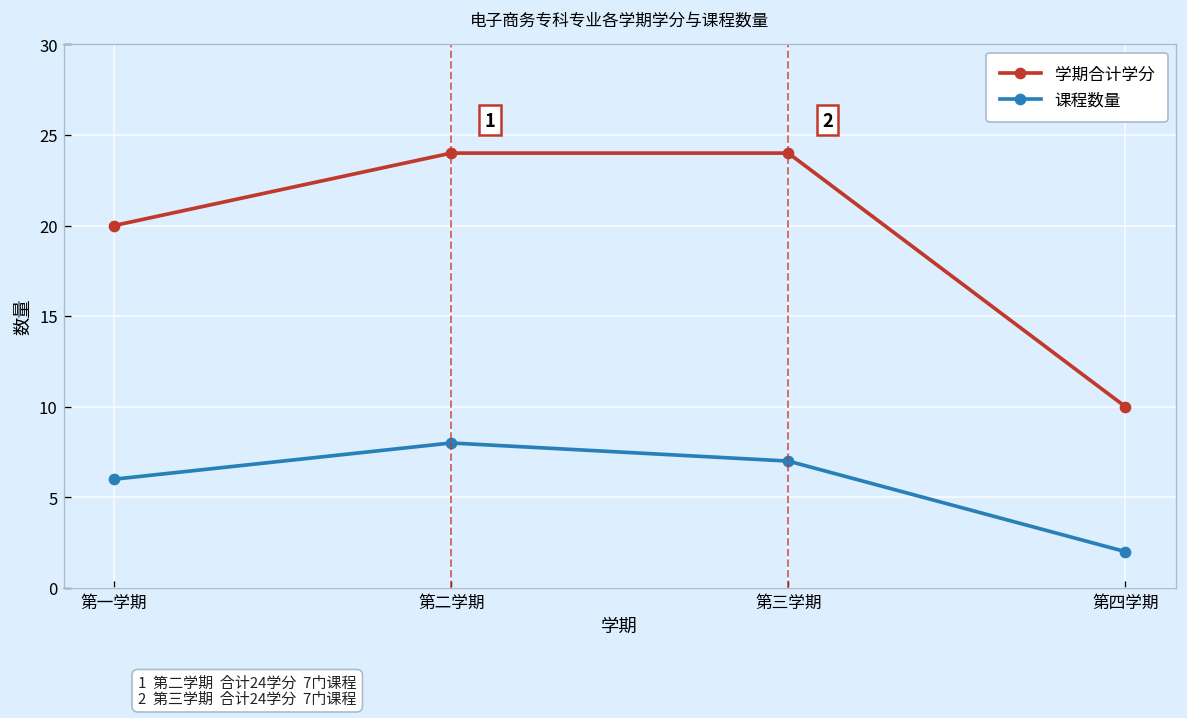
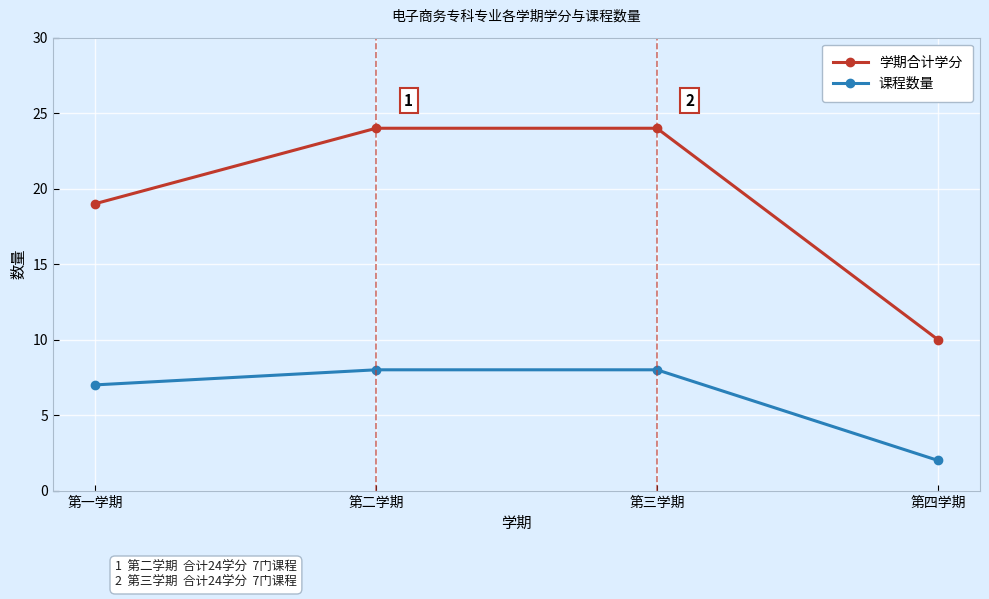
  {
    "学期合计学分": {
-     "第一学期": 20,
+     "第一学期": 19,
      "第二学期": 24,
      "第三学期": 24,
      "第四学期": 10
    },
    "课程数量": {
-     "第一学期": 6,
+     "第一学期": 7,
      "第二学期": 8,
-     "第三学期": 7,
+     "第三学期": 8,
      "第四学期": 2
    }
  }
